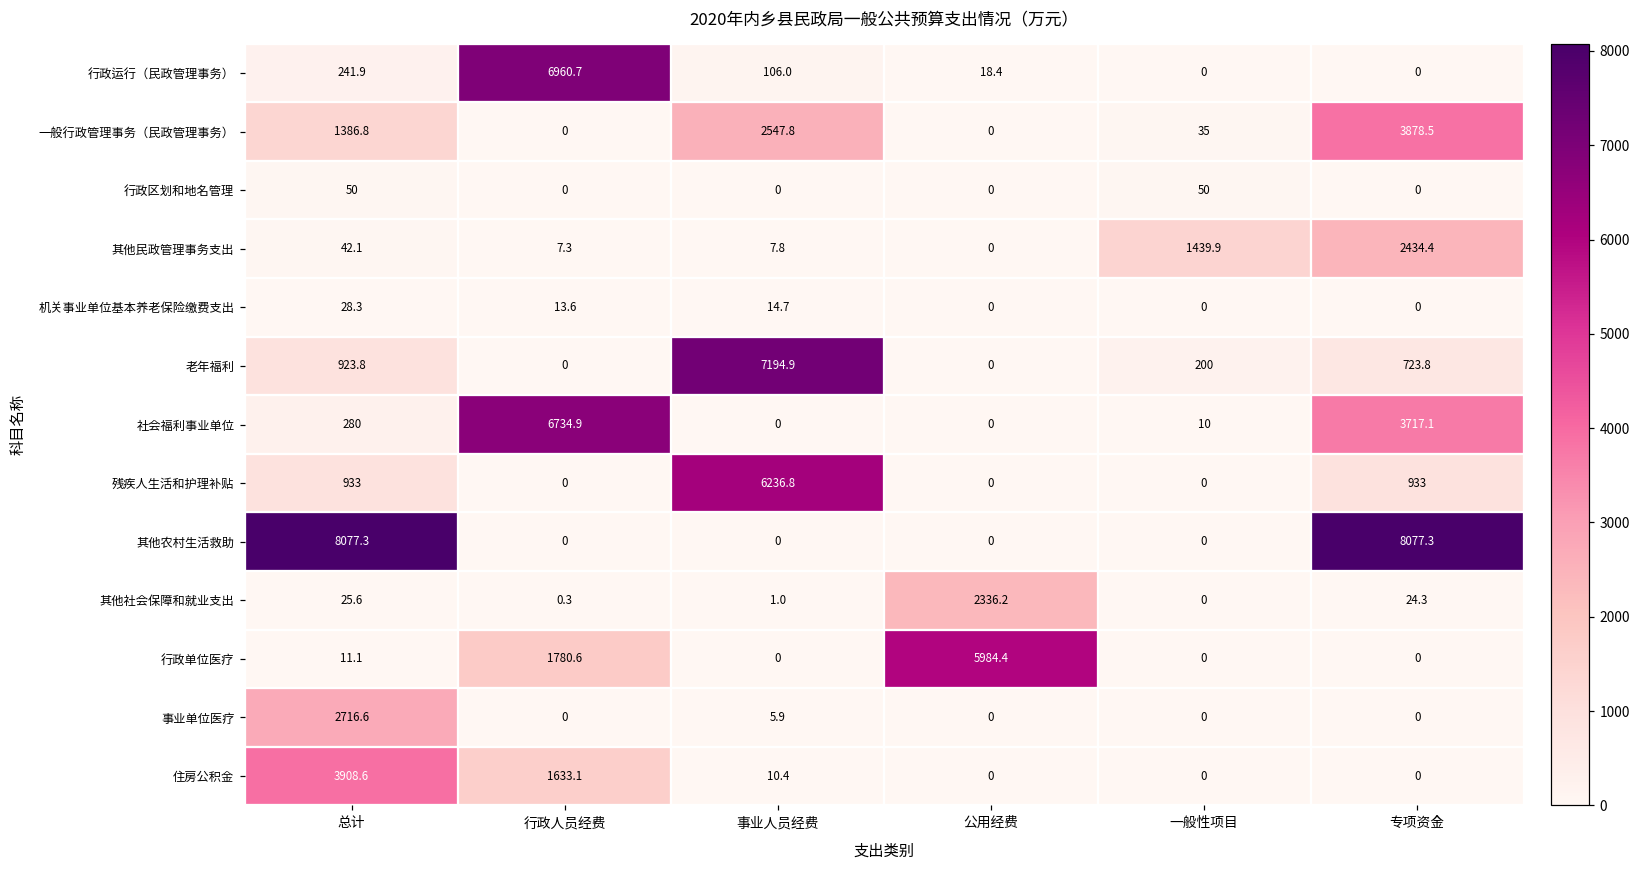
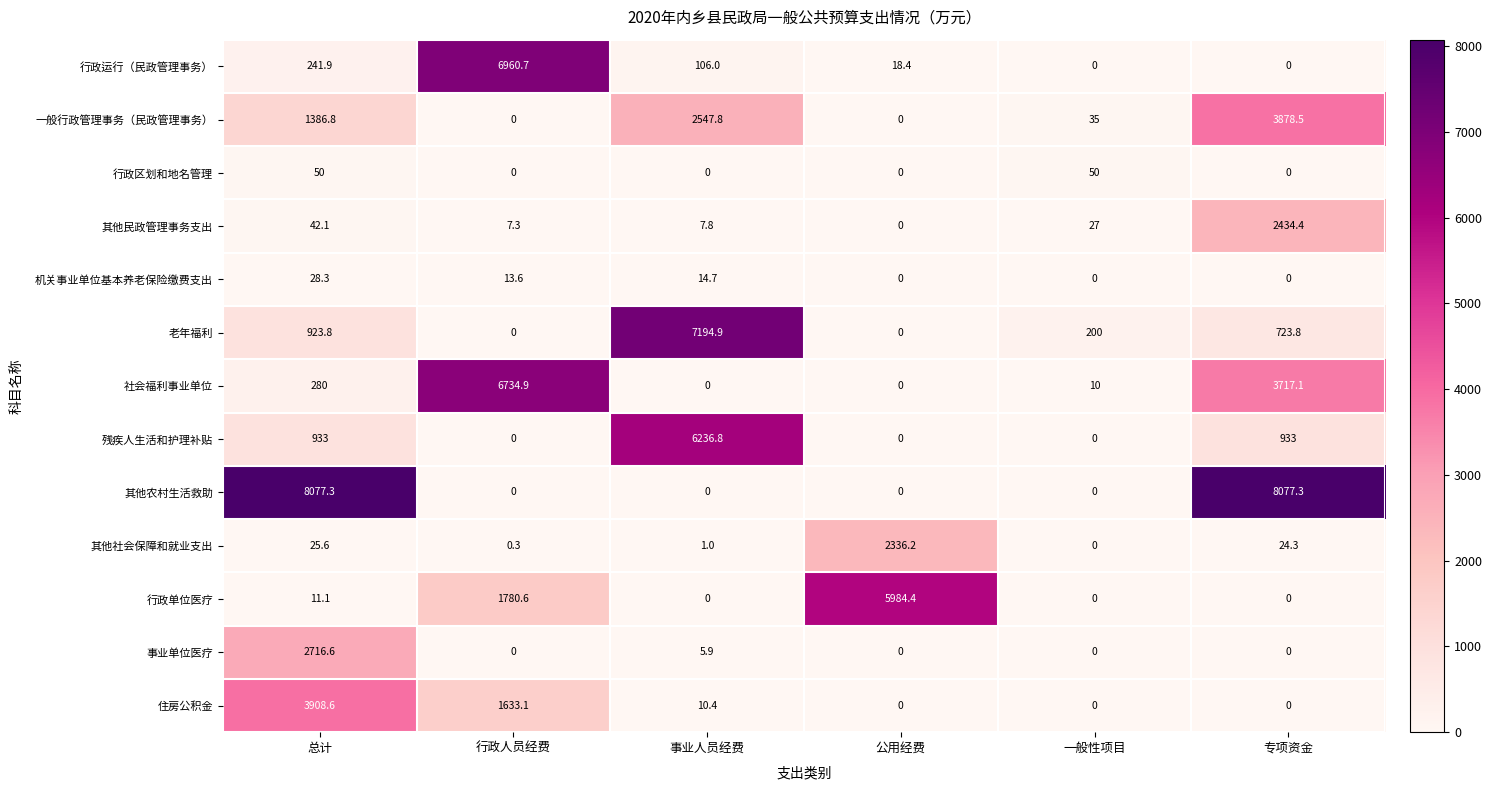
  {
    "行政运行（民政管理事务）": {
      "总计": 241.9,
      "行政人员经费": 6960.7,
      "事业人员经费": 106.0,
      "公用经费": 18.4,
      "一般性项目": 0,
      "专项资金": 0
    },
    "一般行政管理事务（民政管理事务）": {
      "总计": 1386.8,
      "行政人员经费": 0,
      "事业人员经费": 2547.8,
      "公用经费": 0,
      "一般性项目": 35,
      "专项资金": 3878.5
    },
    "行政区划和地名管理": {
      "总计": 50,
      "行政人员经费": 0,
      "事业人员经费": 0,
      "公用经费": 0,
      "一般性项目": 50,
      "专项资金": 0
    },
    "其他民政管理事务支出": {
      "总计": 42.1,
      "行政人员经费": 7.3,
      "事业人员经费": 7.8,
      "公用经费": 0,
-     "一般性项目": 1439.9,
+     "一般性项目": 27,
      "专项资金": 2434.4
    },
    "机关事业单位基本养老保险缴费支出": {
      "总计": 28.3,
      "行政人员经费": 13.6,
      "事业人员经费": 14.7,
      "公用经费": 0,
      "一般性项目": 0,
      "专项资金": 0
    },
    "老年福利": {
      "总计": 923.8,
      "行政人员经费": 0,
      "事业人员经费": 7194.9,
      "公用经费": 0,
      "一般性项目": 200,
      "专项资金": 723.8
    },
    "社会福利事业单位": {
      "总计": 280,
      "行政人员经费": 6734.9,
      "事业人员经费": 0,
      "公用经费": 0,
      "一般性项目": 10,
      "专项资金": 3717.1
    },
    "残疾人生活和护理补贴": {
      "总计": 933,
      "行政人员经费": 0,
      "事业人员经费": 6236.8,
      "公用经费": 0,
      "一般性项目": 0,
      "专项资金": 933
    },
    "其他农村生活救助": {
      "总计": 8077.3,
      "行政人员经费": 0,
      "事业人员经费": 0,
      "公用经费": 0,
      "一般性项目": 0,
      "专项资金": 8077.3
    },
    "其他社会保障和就业支出": {
      "总计": 25.6,
      "行政人员经费": 0.3,
      "事业人员经费": 1.0,
      "公用经费": 2336.2,
      "一般性项目": 0,
      "专项资金": 24.3
    },
    "行政单位医疗": {
      "总计": 11.1,
      "行政人员经费": 1780.6,
      "事业人员经费": 0,
      "公用经费": 5984.4,
      "一般性项目": 0,
      "专项资金": 0
    },
    "事业单位医疗": {
      "总计": 2716.6,
      "行政人员经费": 0,
      "事业人员经费": 5.9,
      "公用经费": 0,
      "一般性项目": 0,
      "专项资金": 0
    },
    "住房公积金": {
      "总计": 3908.6,
      "行政人员经费": 1633.1,
      "事业人员经费": 10.4,
      "公用经费": 0,
      "一般性项目": 0,
      "专项资金": 0
    }
  }
